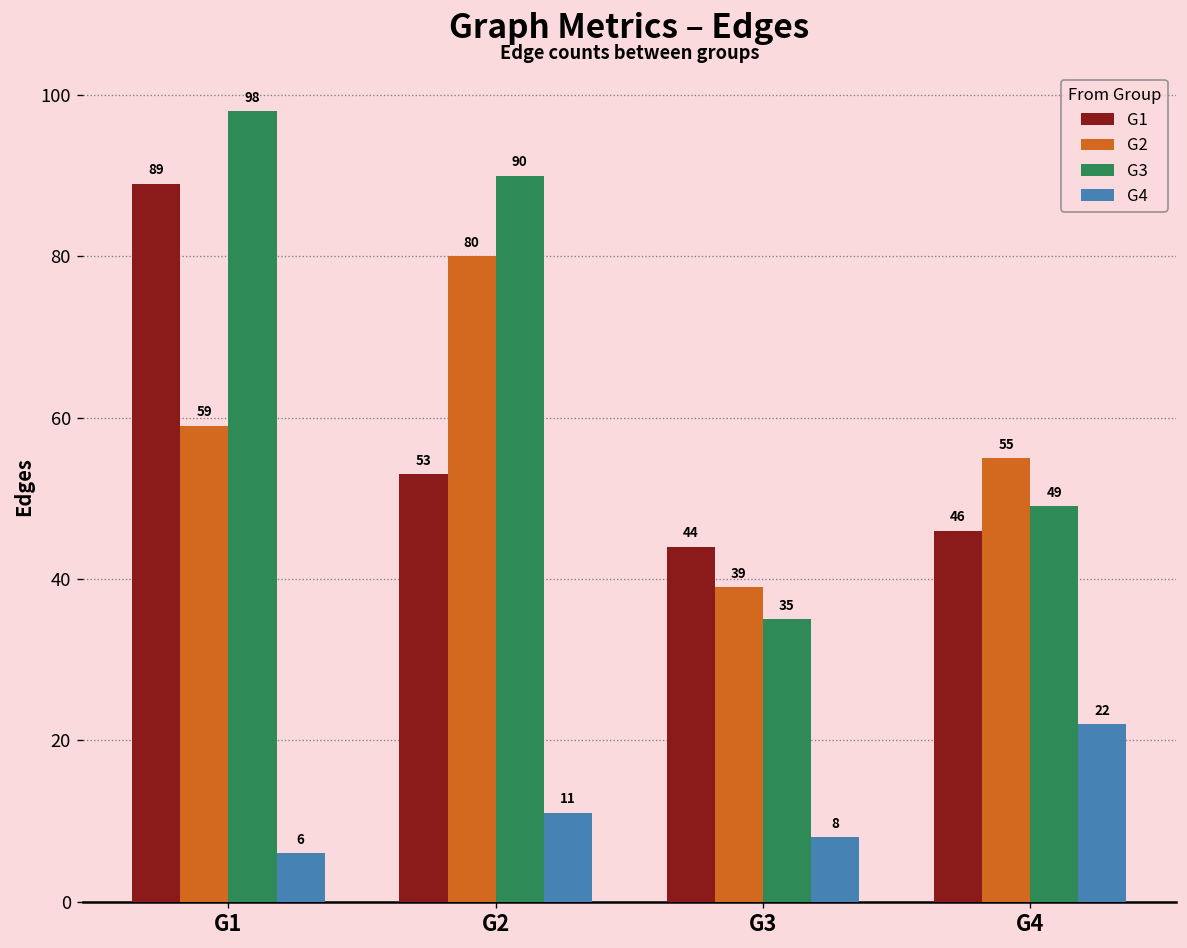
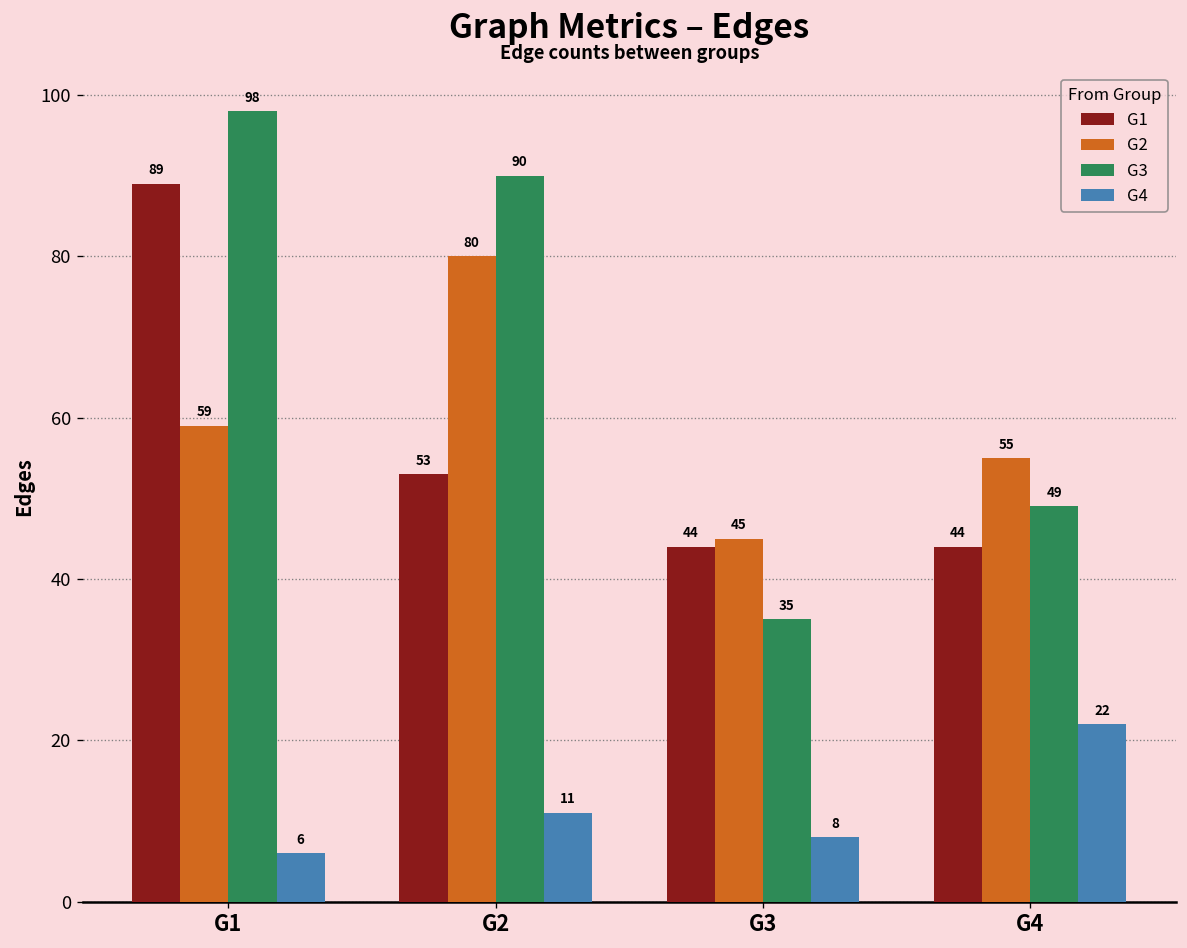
  {
    "G1": {
      "G1": 89,
      "G2": 53,
      "G3": 44,
-     "G4": 46
+     "G4": 44
    },
    "G2": {
      "G1": 59,
      "G2": 80,
-     "G3": 39,
+     "G3": 45,
      "G4": 55
    },
    "G3": {
      "G1": 98,
      "G2": 90,
      "G3": 35,
      "G4": 49
    },
    "G4": {
      "G1": 6,
      "G2": 11,
      "G3": 8,
      "G4": 22
    }
  }
